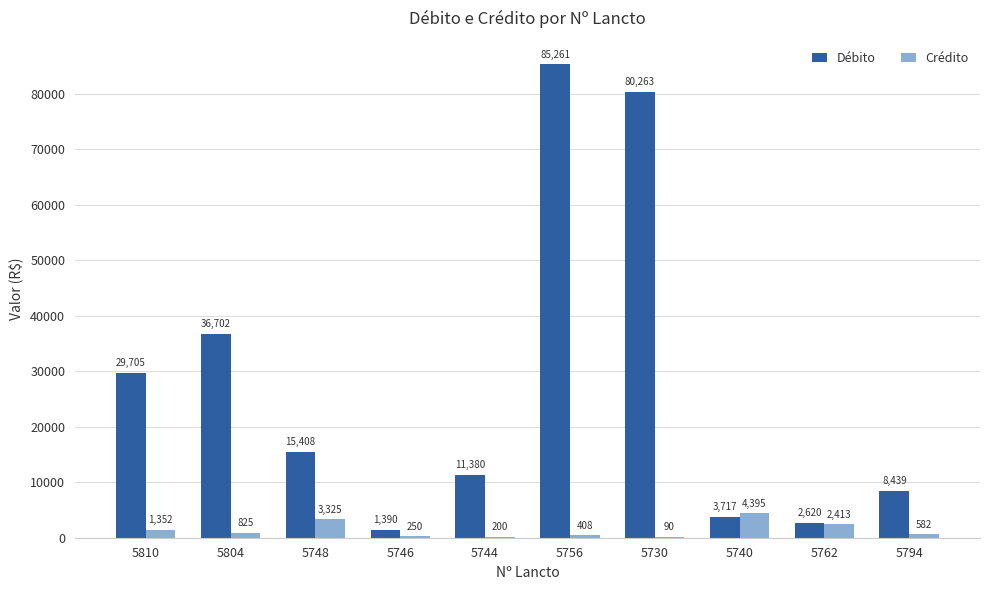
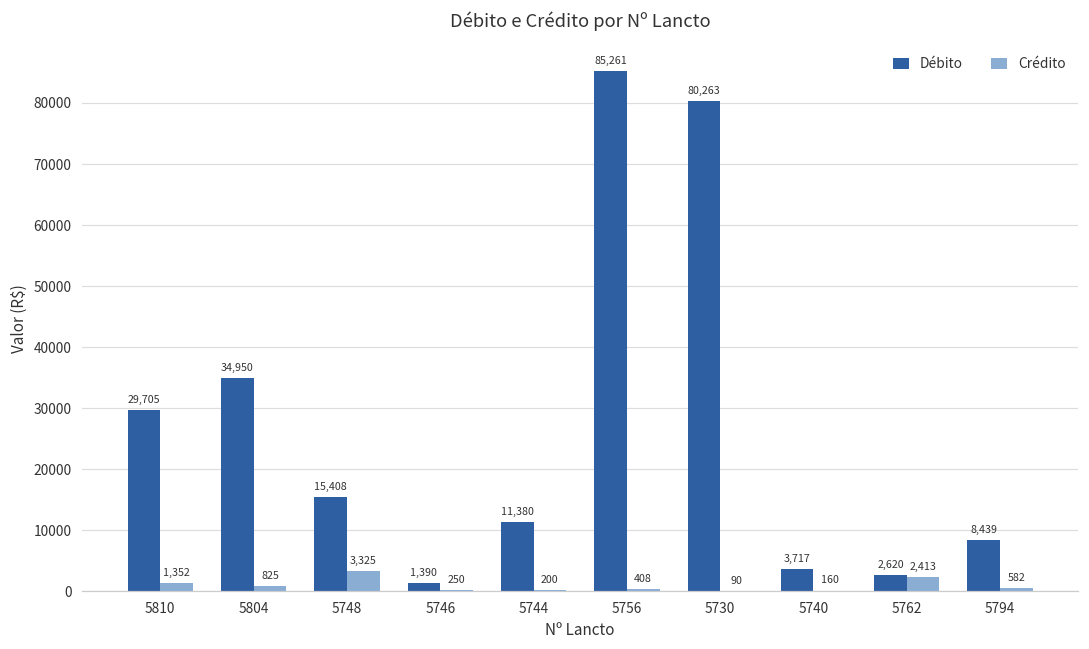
  {
    "Débito": {
      "5810": "29,705",
-     "5804": "36,702",
+     "5804": "34,950",
      "5748": "15,408",
      "5746": "1,390",
      "5744": "11,380",
      "5756": "85,261",
      "5730": "80,263",
      "5740": "3,717",
      "5762": "2,620",
      "5794": "8,439"
    },
    "Crédito": {
      "5810": "1,352",
      "5804": "825",
      "5748": "3,325",
      "5746": "250",
      "5744": "200",
      "5756": "408",
      "5730": "90",
-     "5740": "4,395",
+     "5740": "160",
      "5762": "2,413",
      "5794": "582"
    }
  }
